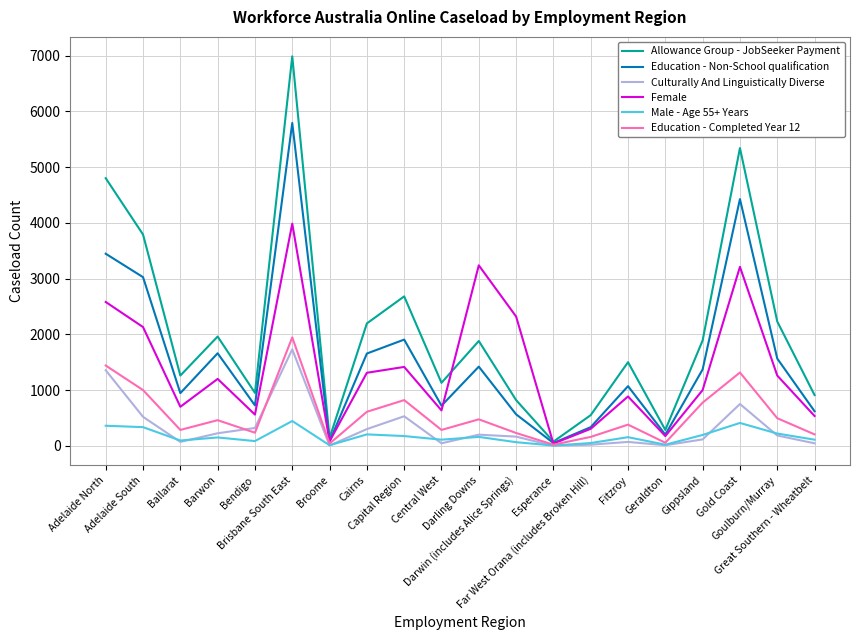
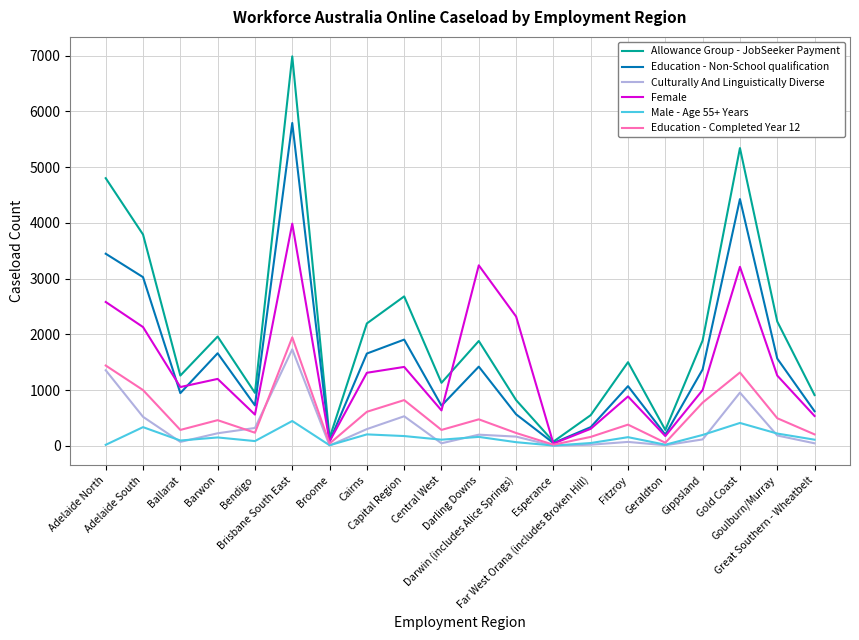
  {
    "Culturally And Linguistically Diverse": {
      "Adelaide North": 1400,
      "Adelaide South": 500,
      "Barwon": 200,
      "Bendigo": 300,
      "Brisbane South East": 1700,
      "Cairns": 300,
      "Capital Region": 500,
      "Central West": 0,
      "Darwin (includes Alice Springs)": 200,
      "Fitzroy": 100,
      "Gippsland": 100,
-     "Gold Coast": 800,
+     "Gold Coast": 1000,
      "Great Southern - Wheatbelt": 0
    },
    "Female": {
      "Adelaide North": 2600,
      "Adelaide South": 2100,
-     "Ballarat": 700,
+     "Ballarat": 1100,
      "Barwon": 1200,
      "Bendigo": 600,
      "Brisbane South East": 4000,
      "Cairns": 1300,
      "Capital Region": 1400,
      "Central West": 600,
      "Darling Downs": 3200,
      "Darwin (includes Alice Springs)": 2300,
      "Fitzroy": 900,
      "Gippsland": 1000,
      "Gold Coast": 3200,
      "Goulburn/Murray": 1300,
      "Great Southern - Wheatbelt": 500
    },
    "Male - Age 55+ Years": {
-     "Adelaide North": 400,
+     "Adelaide North": 0,
      "Adelaide South": 300,
      "Barwon": 200,
      "Bendigo": 100,
      "Brisbane South East": 400,
      "Cairns": 200,
      "Capital Region": 200,
      "Central West": 100,
      "Darwin (includes Alice Springs)": 100,
      "Fitzroy": 200,
      "Gippsland": 200,
      "Gold Coast": 400,
      "Great Southern - Wheatbelt": 100
    },
    "Education - Completed Year 12": {
      "Adelaide North": 1400,
      "Adelaide South": 1000,
      "Ballarat": 300,
      "Barwon": 500,
      "Bendigo": 200,
      "Brisbane South East": 1900,
      "Cairns": 600,
      "Capital Region": 800,
      "Central West": 300,
      "Darling Downs": 500,
      "Darwin (includes Alice Springs)": 200,
      "Far West Orana (includes Broken Hill)": 200,
      "Fitzroy": 400,
      "Gippsland": 800,
      "Gold Coast": 1300,
      "Goulburn/Murray": 500,
      "Great Southern - Wheatbelt": 200
    }
  }
